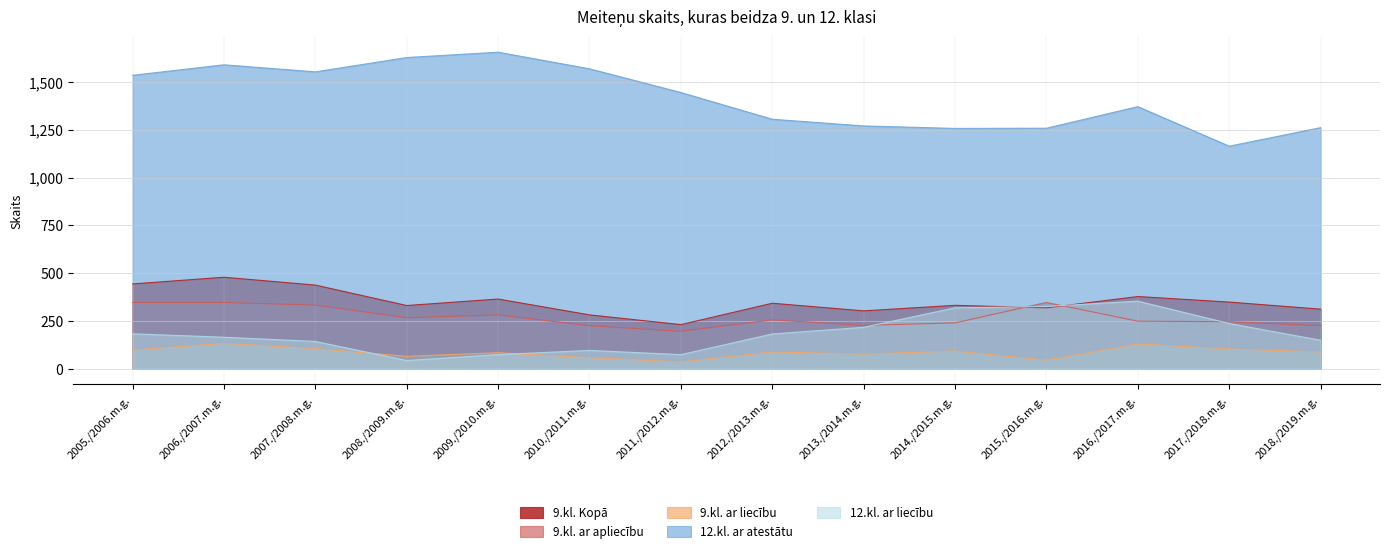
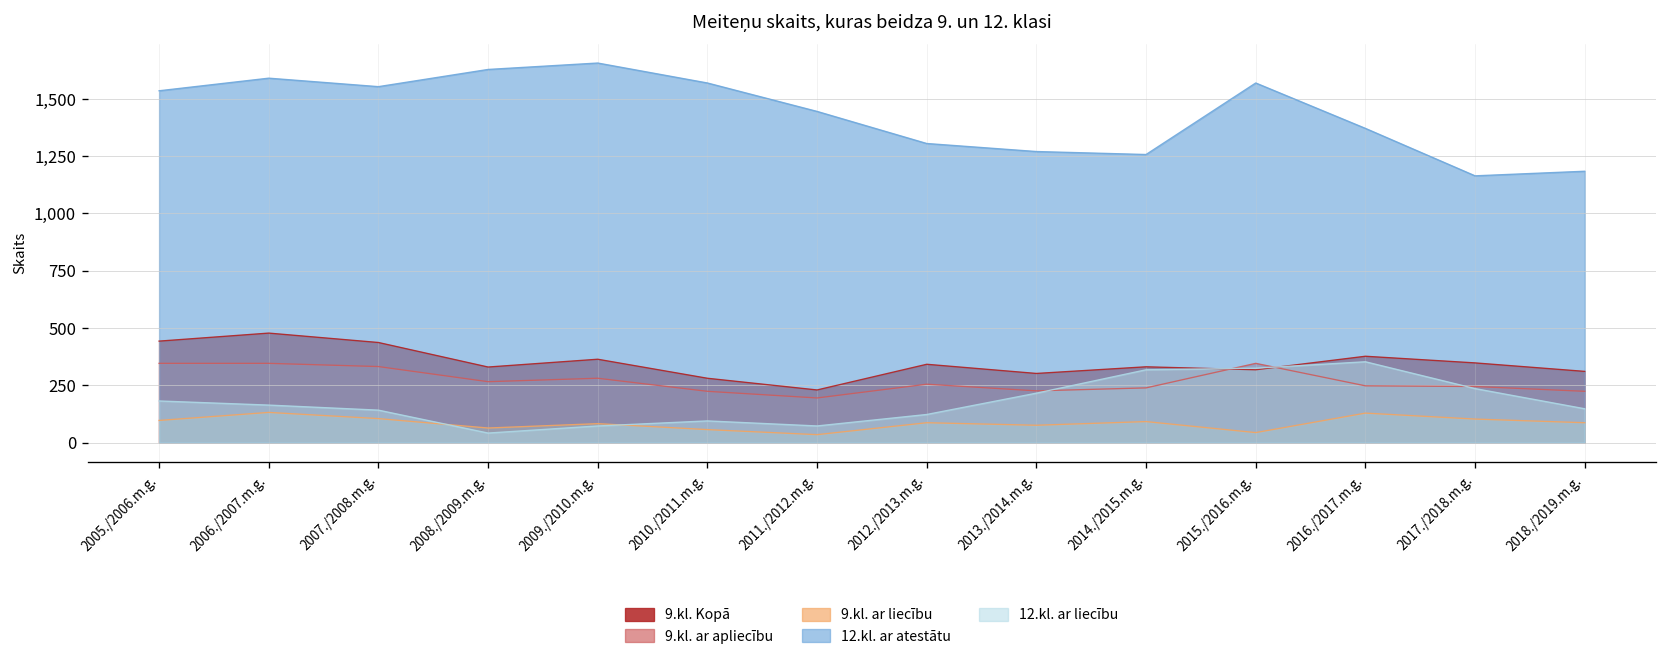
  {
    "9.kl. Kopā": {
      "2005./2006.m.g.": "440",
      "2006./2007.m.g.": "480",
      "2007./2008.m.g.": "440",
      "2008./2009.m.g.": "330",
      "2009./2010.m.g.": "360",
      "2010./2011.m.g.": "280",
      "2011./2012.m.g.": "230",
      "2012./2013.m.g.": "340",
      "2013./2014.m.g.": "300",
      "2016./2017.m.g.": "380",
      "2017./2018.m.g.": "350",
      "2018./2019.m.g.": "310"
    },
    "9.kl. ar apliecību": {
      "2005./2006.m.g.": "350",
      "2006./2007.m.g.": "350",
      "2007./2008.m.g.": "330",
      "2008./2009.m.g.": "270",
      "2009./2010.m.g.": "280",
      "2010./2011.m.g.": "220",
      "2011./2012.m.g.": "200",
      "2012./2013.m.g.": "260",
      "2014./2015.m.g.": "240",
      "2015./2016.m.g.": "350",
      "2016./2017.m.g.": "250",
      "2018./2019.m.g.": "220"
    },
    "9.kl. ar liecību": {
      "2005./2006.m.g.": "100",
      "2006./2007.m.g.": "130",
      "2007./2008.m.g.": "110",
      "2008./2009.m.g.": "60",
      "2010./2011.m.g.": "60",
      "2011./2012.m.g.": "40",
      "2012./2013.m.g.": "90",
      "2013./2014.m.g.": "80",
      "2014./2015.m.g.": "90",
      "2015./2016.m.g.": "40",
      "2016./2017.m.g.": "130",
      "2017./2018.m.g.": "100",
      "2018./2019.m.g.": "90"
    },
    "12.kl. ar atestātu": {
      "2005./2006.m.g.": "1,540",
      "2006./2007.m.g.": "1,590",
      "2007./2008.m.g.": "1,550",
      "2008./2009.m.g.": "1,630",
      "2009./2010.m.g.": "1,660",
      "2010./2011.m.g.": "1,570",
      "2011./2012.m.g.": "1,450",
      "2012./2013.m.g.": "1,310",
      "2013./2014.m.g.": "1,270",
      "2014./2015.m.g.": "1,260",
-     "2015./2016.m.g.": "1,260",
+     "2015./2016.m.g.": "1,570",
      "2016./2017.m.g.": "1,370",
      "2017./2018.m.g.": "1,160",
-     "2018./2019.m.g.": "1,260"
+     "2018./2019.m.g.": "1,180"
    },
    "12.kl. ar liecību": {
      "2005./2006.m.g.": "180",
      "2006./2007.m.g.": "160",
      "2007./2008.m.g.": "140",
      "2008./2009.m.g.": "40",
      "2010./2011.m.g.": "100",
      "2011./2012.m.g.": "70",
-     "2012./2013.m.g.": "180",
+     "2012./2013.m.g.": "120",
      "2016./2017.m.g.": "350",
      "2018./2019.m.g.": "150"
    }
  }
